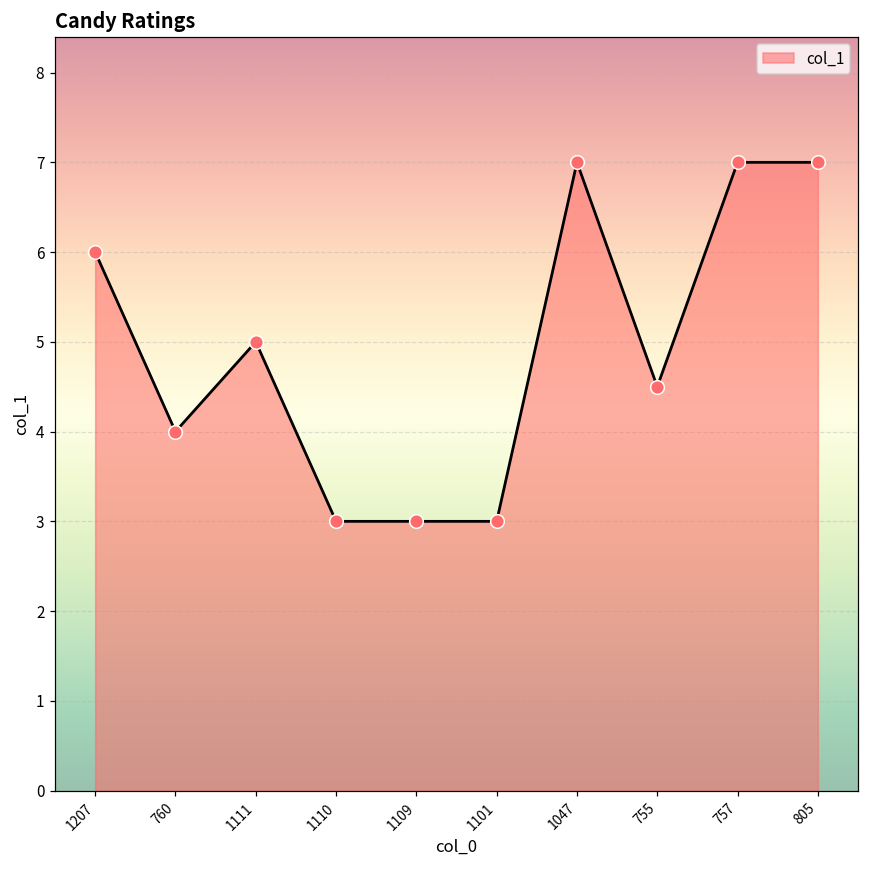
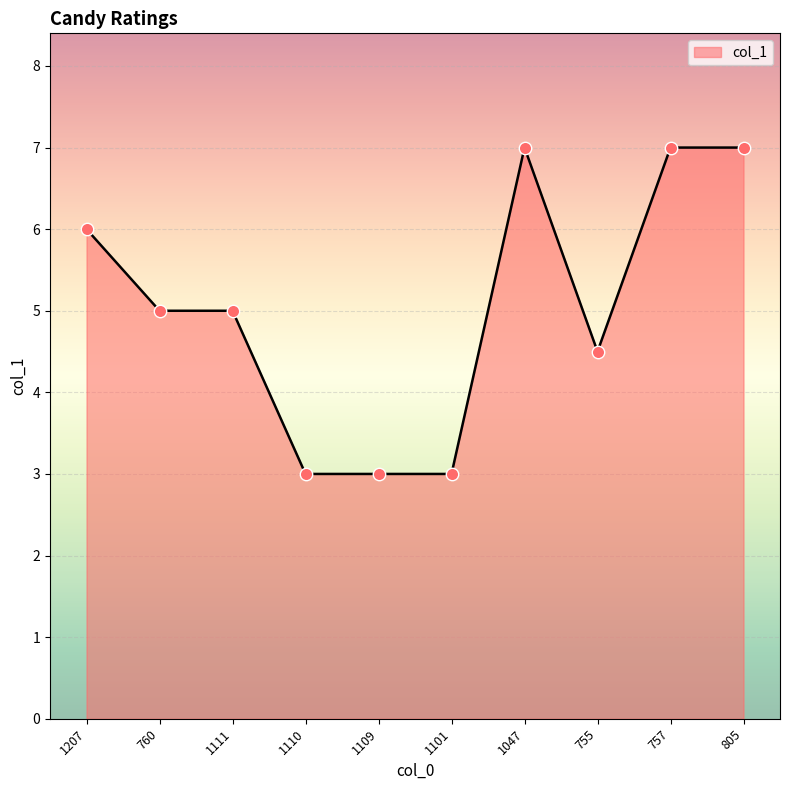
  {
    "1207": 6,
-   "760": 4,
+   "760": 5,
    "1111": 5,
    "1110": 3,
    "1109": 3,
    "1101": 3,
    "1047": 7,
    "755": 4.5,
    "757": 7,
    "805": 7
  }
